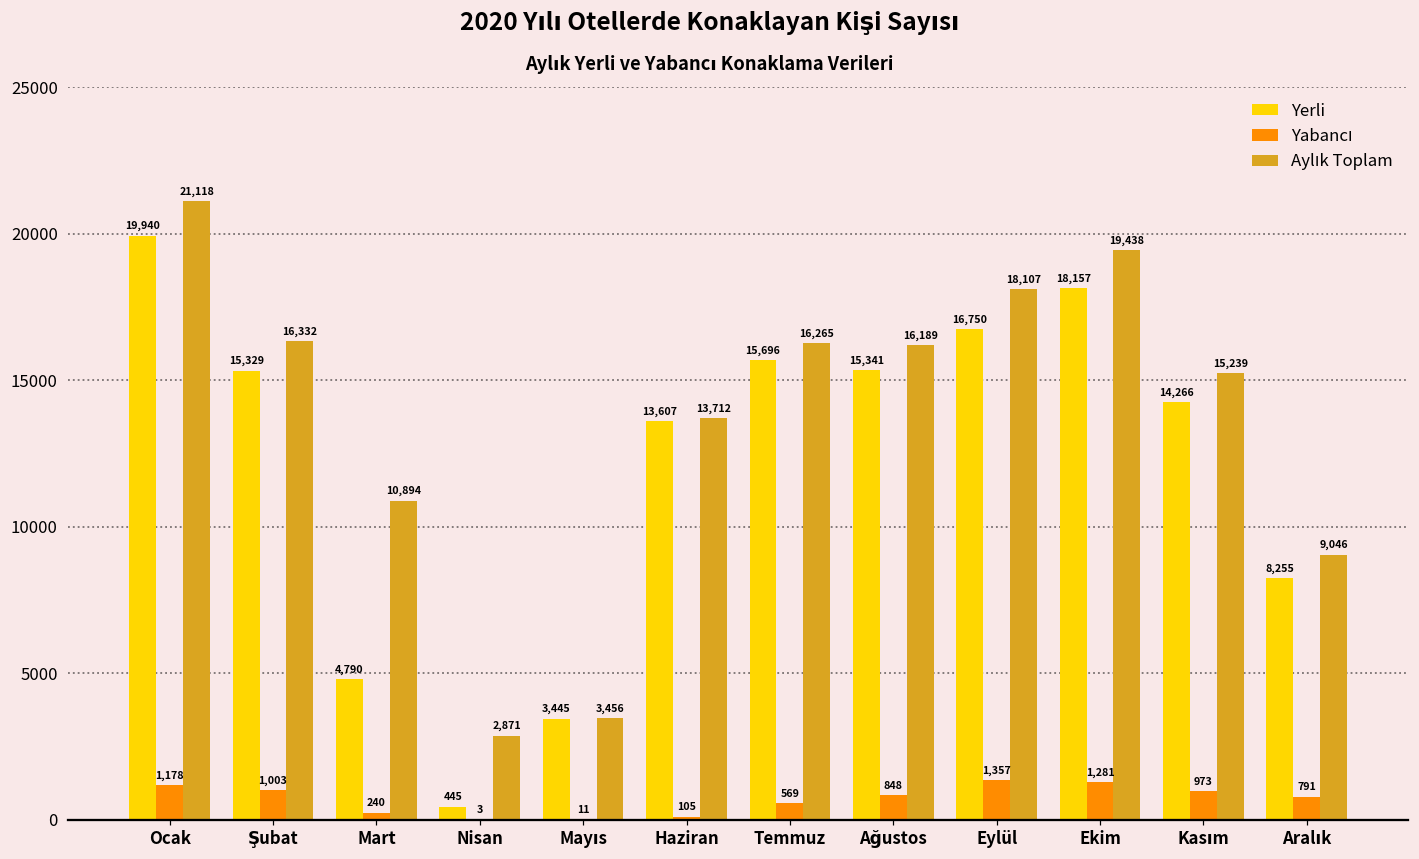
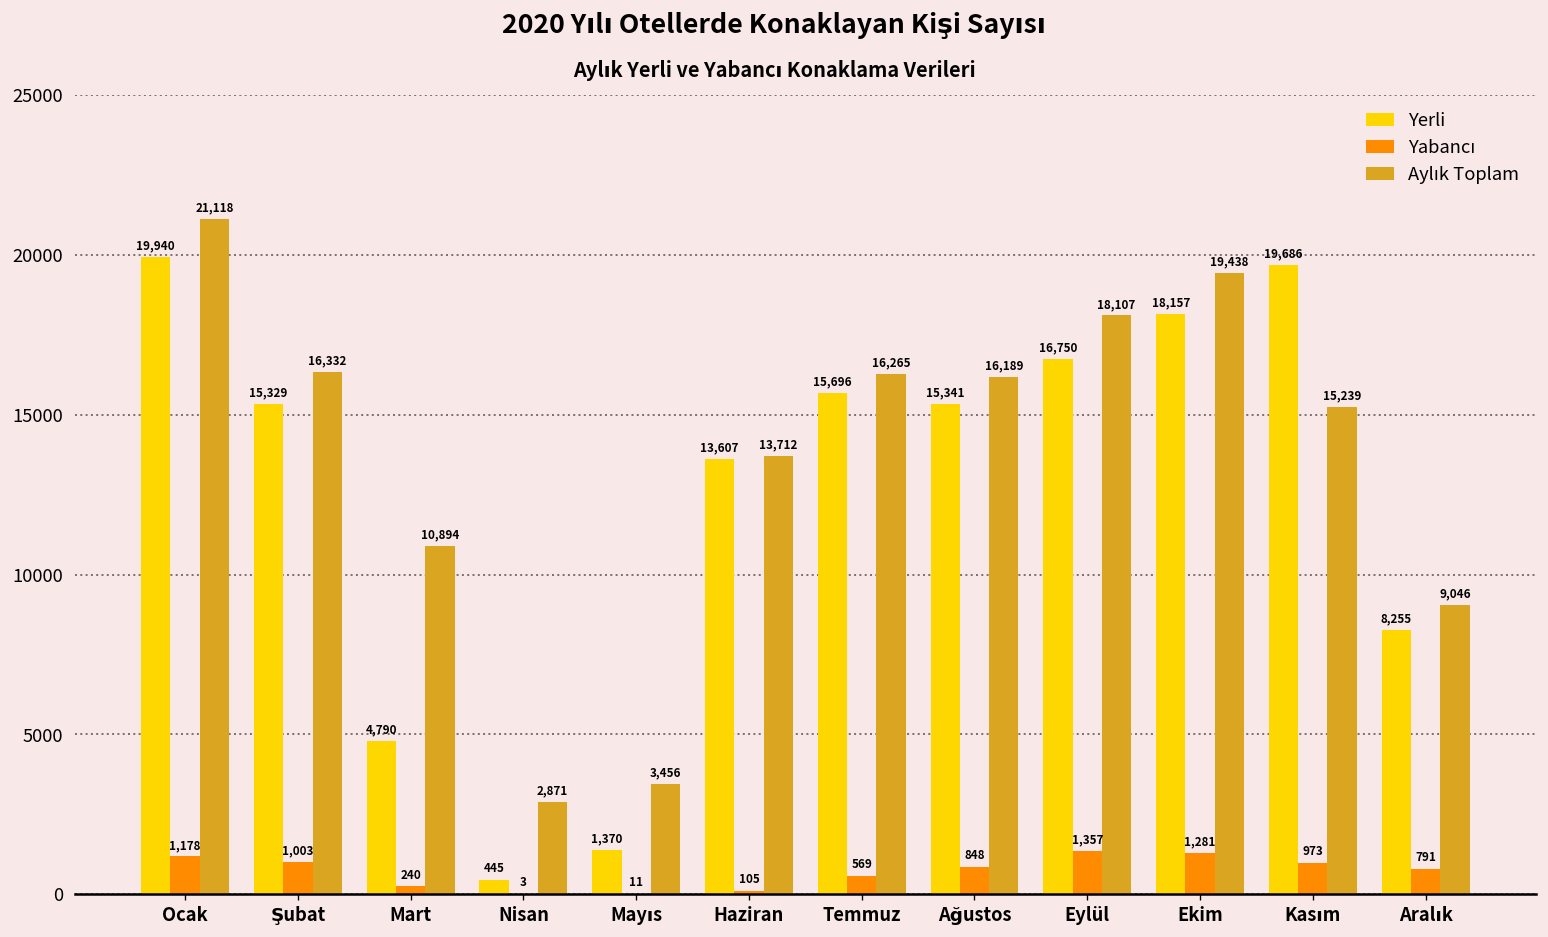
  {
    "Yerli": {
      "Ocak": "19,940",
      "Şubat": "15,329",
      "Mart": "4,790",
      "Nisan": "445",
-     "Mayıs": "3,445",
+     "Mayıs": "1,370",
      "Haziran": "13,607",
      "Temmuz": "15,696",
      "Ağustos": "15,341",
      "Eylül": "16,750",
      "Ekim": "18,157",
-     "Kasım": "14,266",
+     "Kasım": "19,686",
      "Aralık": "8,255"
    }
  }
